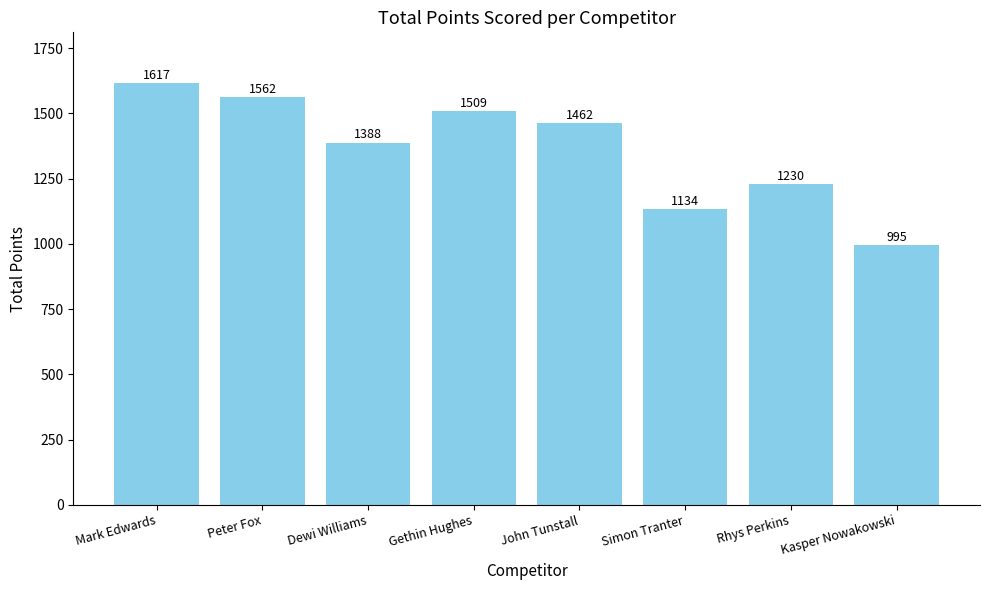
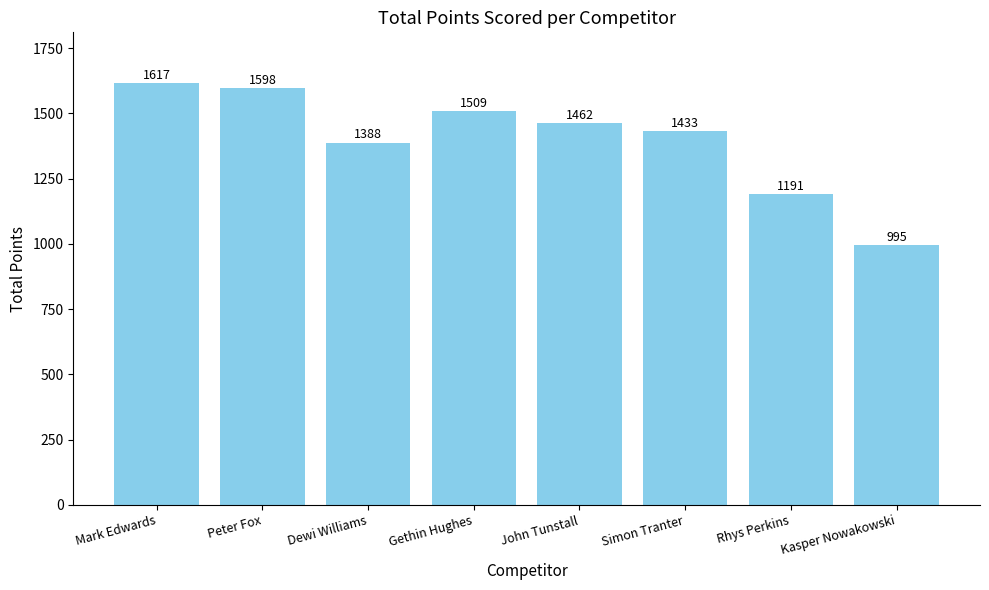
  {
    "Mark Edwards": 1617,
-   "Peter Fox": 1562,
+   "Peter Fox": 1598,
    "Dewi Williams": 1388,
    "Gethin Hughes": 1509,
    "John Tunstall": 1462,
-   "Simon Tranter": 1134,
-   "Rhys Perkins": 1230,
+   "Simon Tranter": 1433,
+   "Rhys Perkins": 1191,
    "Kasper Nowakowski": 995
  }
